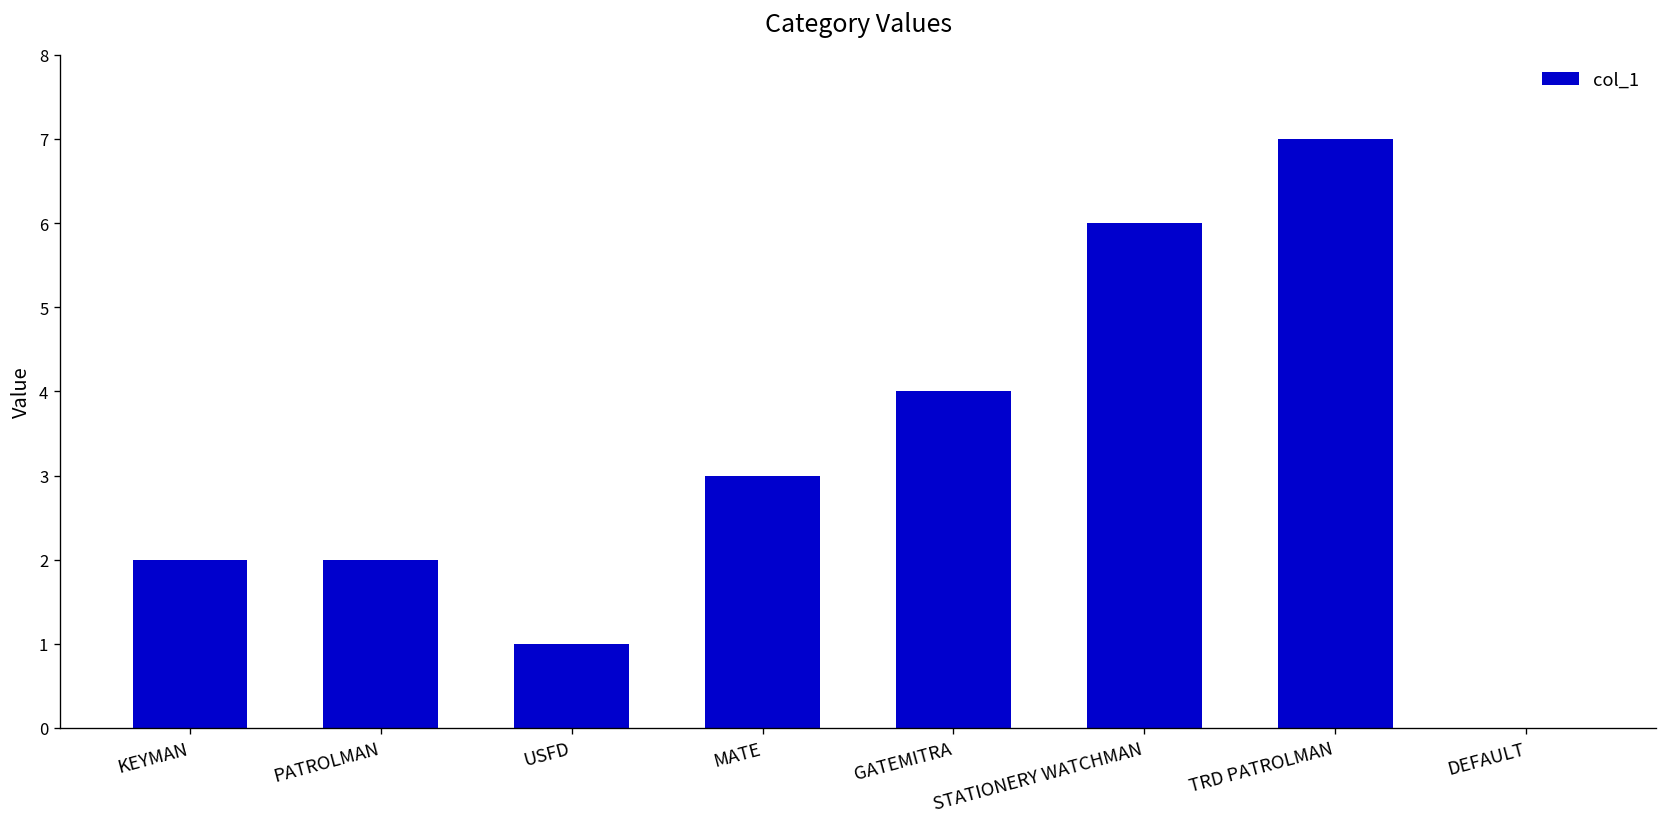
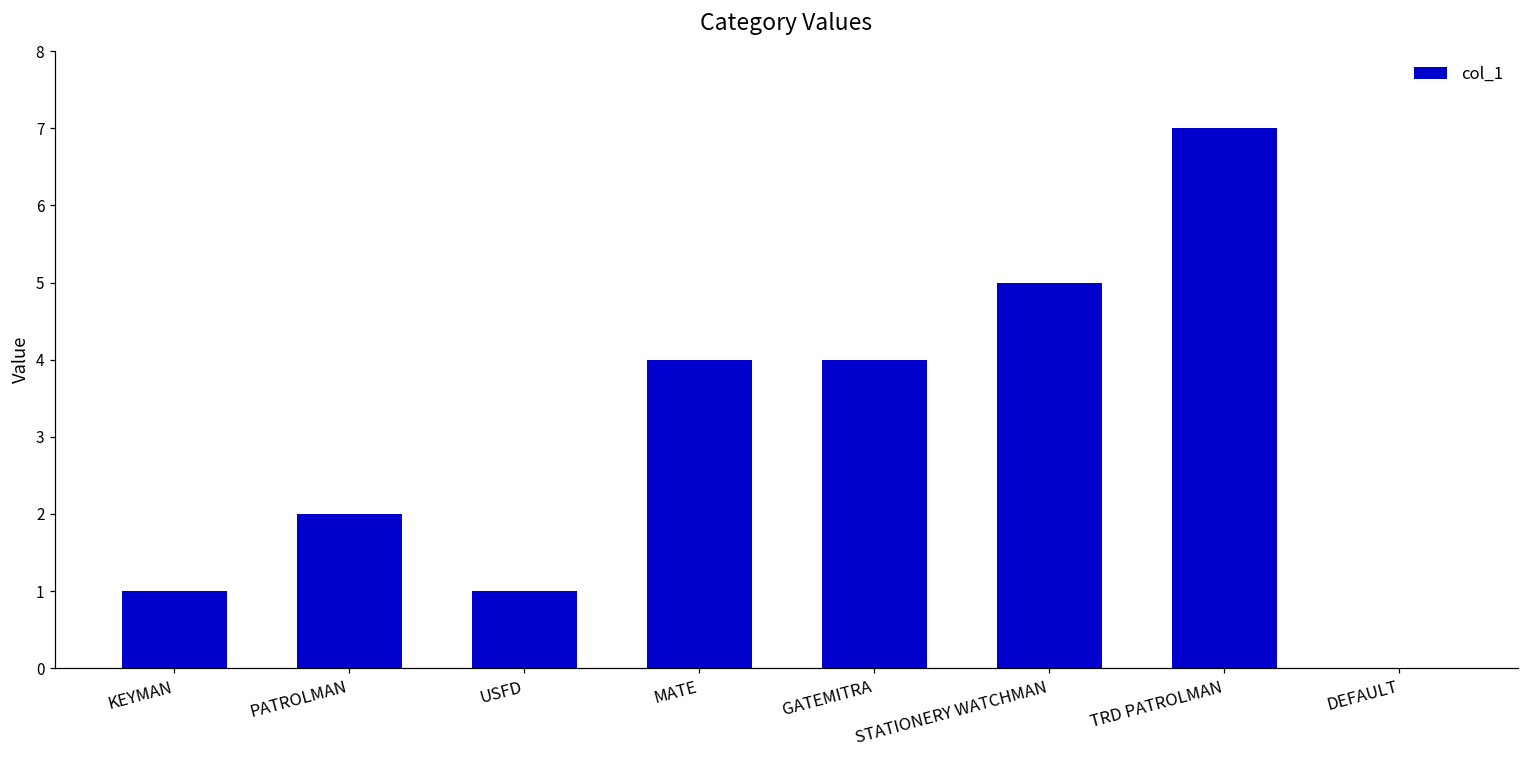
  {
-   "KEYMAN": 2,
+   "KEYMAN": 1,
    "PATROLMAN": 2,
    "USFD": 1,
-   "MATE": 3,
+   "MATE": 4,
    "GATEMITRA": 4,
-   "STATIONERY WATCHMAN": 6,
+   "STATIONERY WATCHMAN": 5,
    "TRD PATROLMAN": 7,
    "DEFAULT": 0
  }
